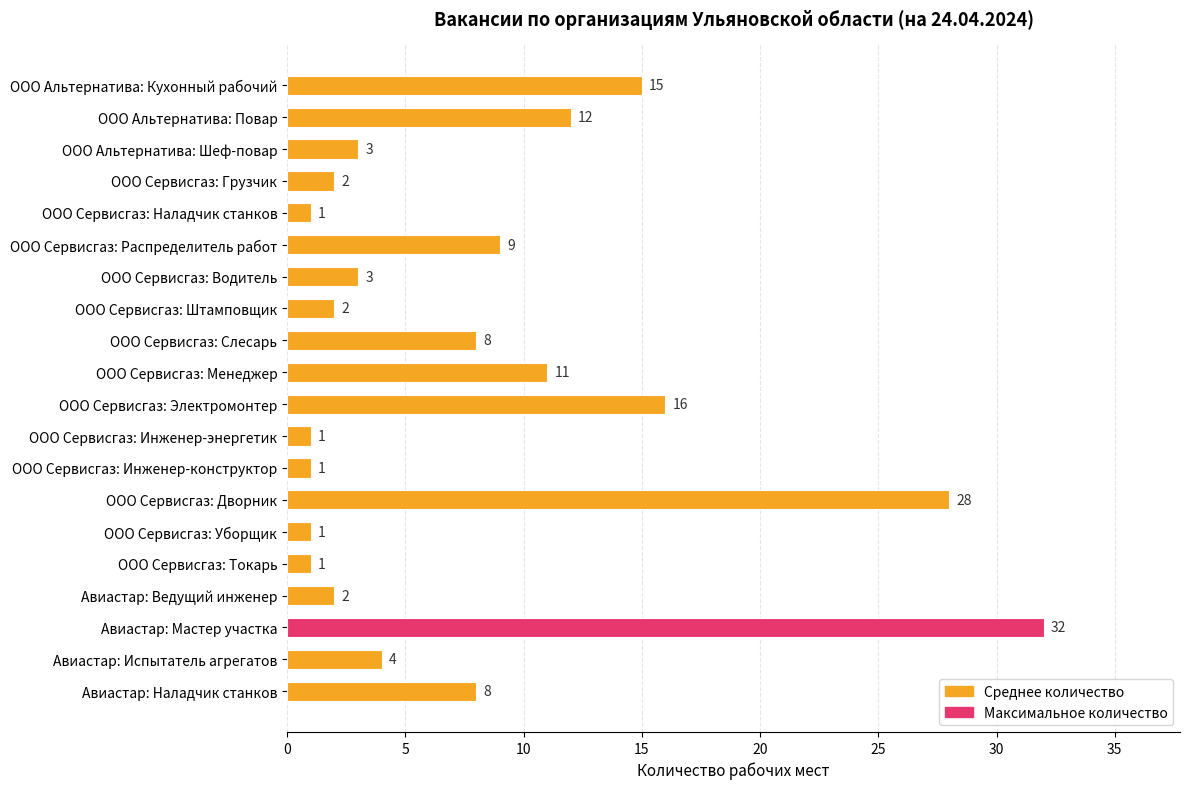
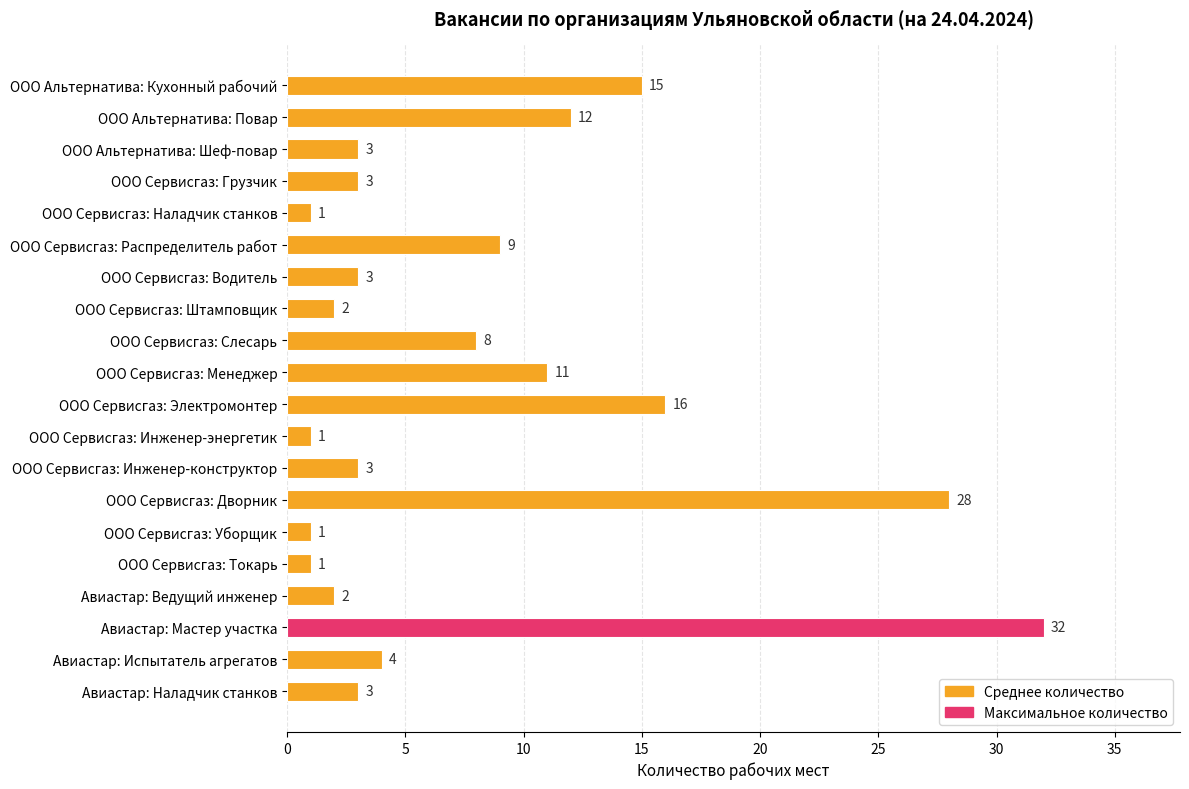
  {
    "ООО Альтернатива: Кухонный рабочий": 15,
    "ООО Альтернатива: Повар": 12,
    "ООО Альтернатива: Шеф-повар": 3,
-   "ООО Сервисгаз: Грузчик": 2,
+   "ООО Сервисгаз: Грузчик": 3,
    "ООО Сервисгаз: Наладчик станков": 1,
    "ООО Сервисгаз: Распределитель работ": 9,
    "ООО Сервисгаз: Водитель": 3,
    "ООО Сервисгаз: Штамповщик": 2,
    "ООО Сервисгаз: Слесарь": 8,
    "ООО Сервисгаз: Менеджер": 11,
    "ООО Сервисгаз: Электромонтер": 16,
    "ООО Сервисгаз: Инженер-энергетик": 1,
-   "ООО Сервисгаз: Инженер-конструктор": 1,
+   "ООО Сервисгаз: Инженер-конструктор": 3,
    "ООО Сервисгаз: Дворник": 28,
    "ООО Сервисгаз: Уборщик": 1,
    "ООО Сервисгаз: Токарь": 1,
    "Авиастар: Ведущий инженер": 2,
    "Авиастар: Мастер участка": 32,
    "Авиастар: Испытатель агрегатов": 4,
-   "Авиастар: Наладчик станков": 8
+   "Авиастар: Наладчик станков": 3
  }
